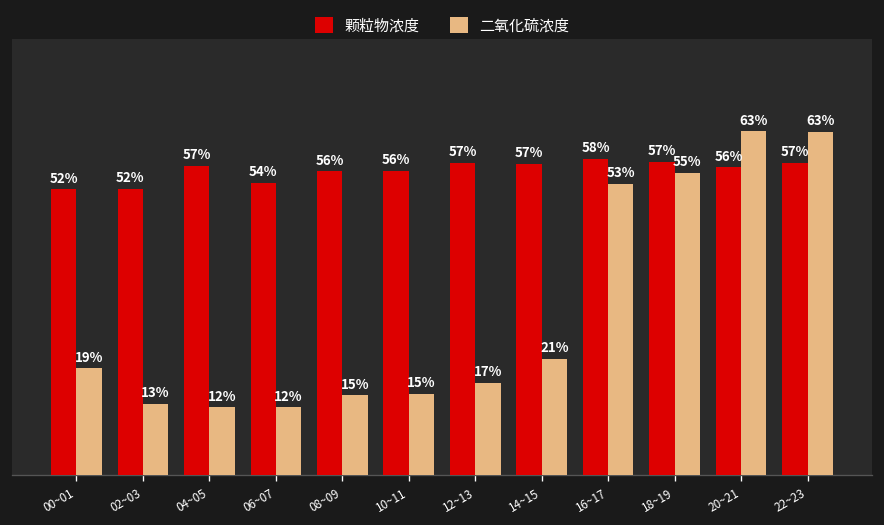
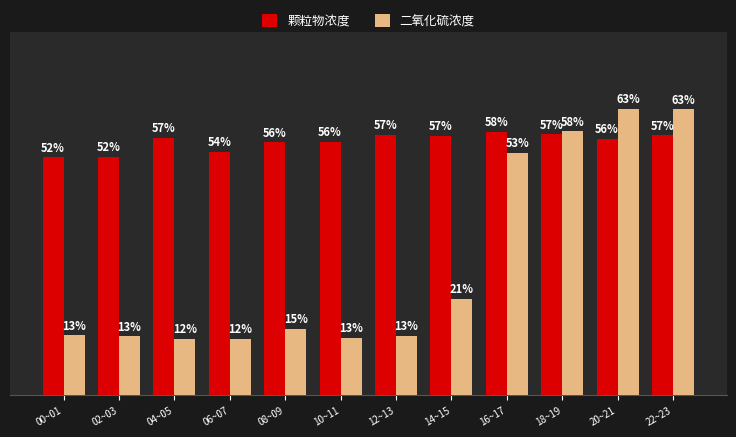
  {
    "颗粒物浓度": {
      "00~01": "52%",
      "02~03": "52%",
      "04~05": "57%",
      "06~07": "54%",
      "08~09": "56%",
      "10~11": "56%",
      "12~13": "57%",
      "14~15": "57%",
      "16~17": "58%",
      "18~19": "57%",
      "20~21": "56%",
      "22~23": "57%"
    },
    "二氧化硫浓度": {
-     "00~01": "19%",
+     "00~01": "13%",
      "02~03": "13%",
      "04~05": "12%",
      "06~07": "12%",
      "08~09": "15%",
-     "10~11": "15%",
-     "12~13": "17%",
+     "10~11": "13%",
+     "12~13": "13%",
      "14~15": "21%",
      "16~17": "53%",
-     "18~19": "55%",
+     "18~19": "58%",
      "20~21": "63%",
      "22~23": "63%"
    }
  }
